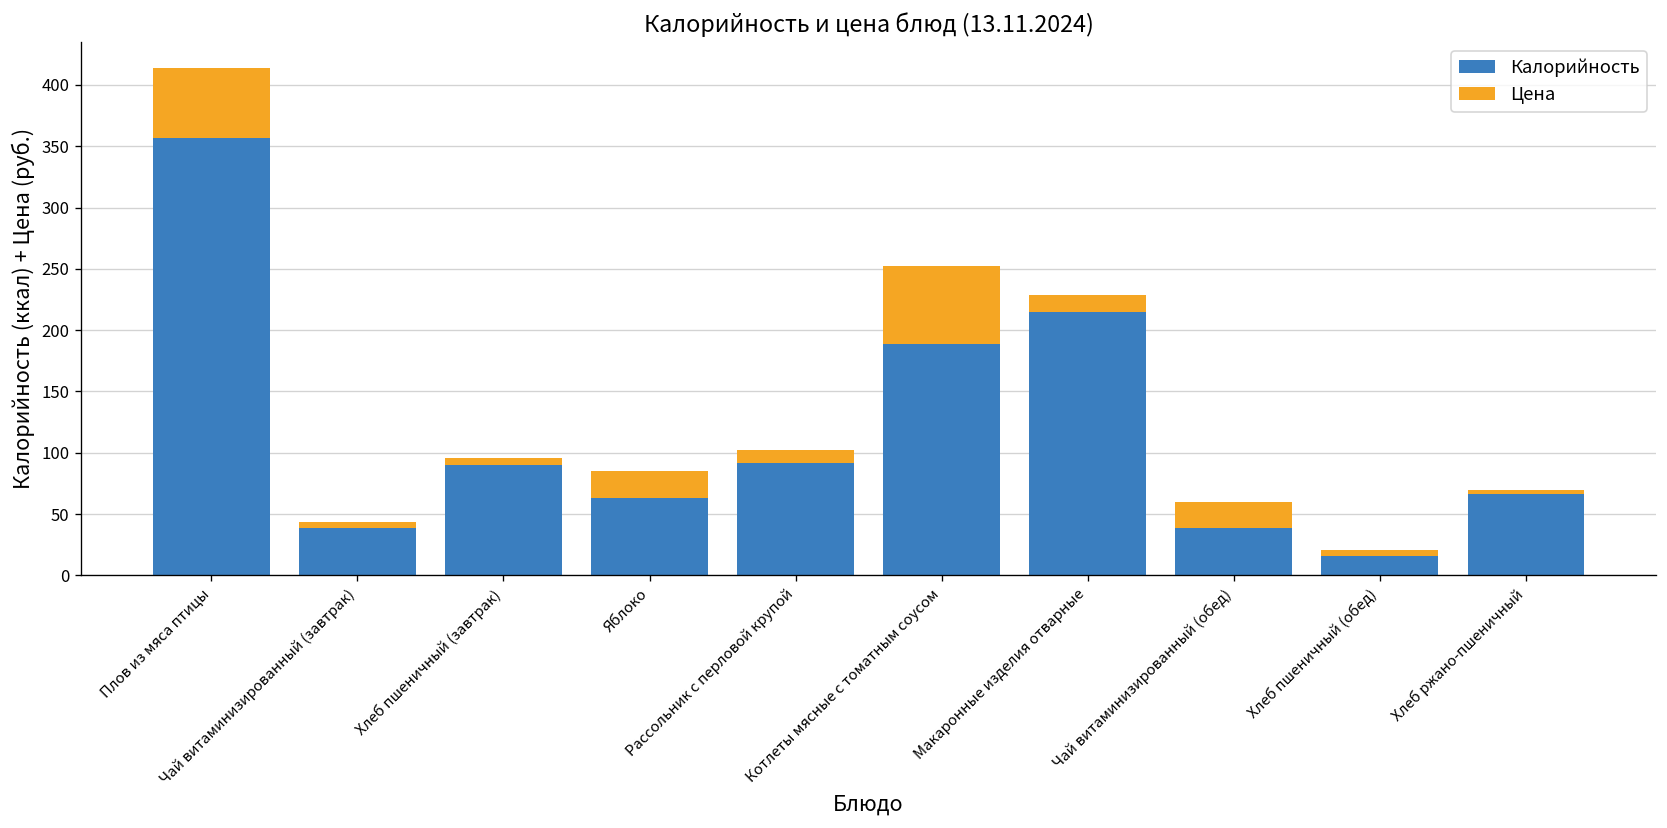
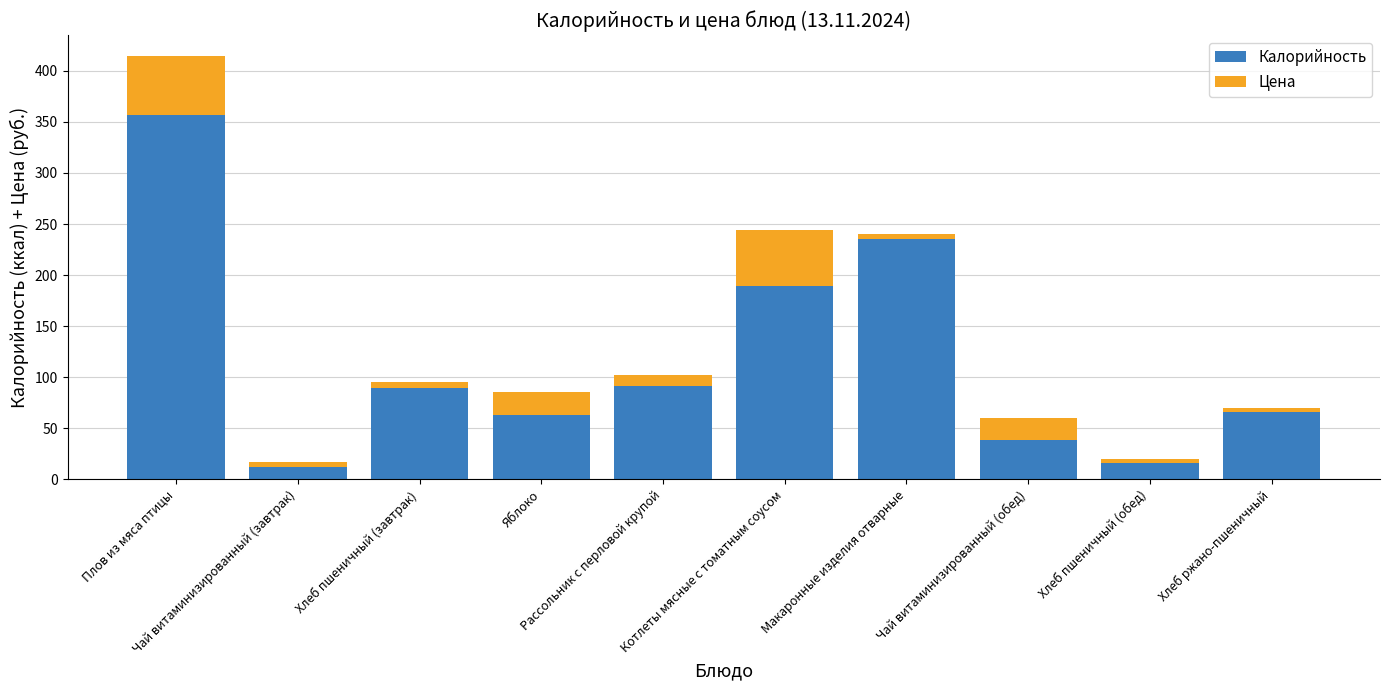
  {
    "Калорийность": {
      "Плов из мяса птицы": 357,
-     "Чай витаминизированный (завтрак)": 39,
+     "Чай витаминизированный (завтрак)": 12,
      "Хлеб пшеничный (завтрак)": 90,
      "Яблоко": 63,
      "Рассольник с перловой крупой": 92,
      "Котлеты мясные с томатным соусом": 189,
-     "Макаронные изделия отварные": 214,
+     "Макаронные изделия отварные": 235,
      "Чай витаминизированный (обед)": 39,
      "Хлеб пшеничный (обед)": 16,
      "Хлеб ржано-пшеничный": 66
    },
    "Цена": {
      "Плов из мяса птицы": 58,
      "Чай витаминизированный (завтрак)": 5,
      "Хлеб пшеничный (завтрак)": 5,
      "Яблоко": 22,
      "Рассольник с перловой крупой": 10,
-     "Котлеты мясные с томатным соусом": 63,
-     "Макаронные изделия отварные": 14,
+     "Котлеты мясные с томатным соусом": 55,
+     "Макаронные изделия отварные": 5,
      "Чай витаминизированный (обед)": 22,
      "Хлеб пшеничный (обед)": 5,
      "Хлеб ржано-пшеничный": 4
    }
  }
